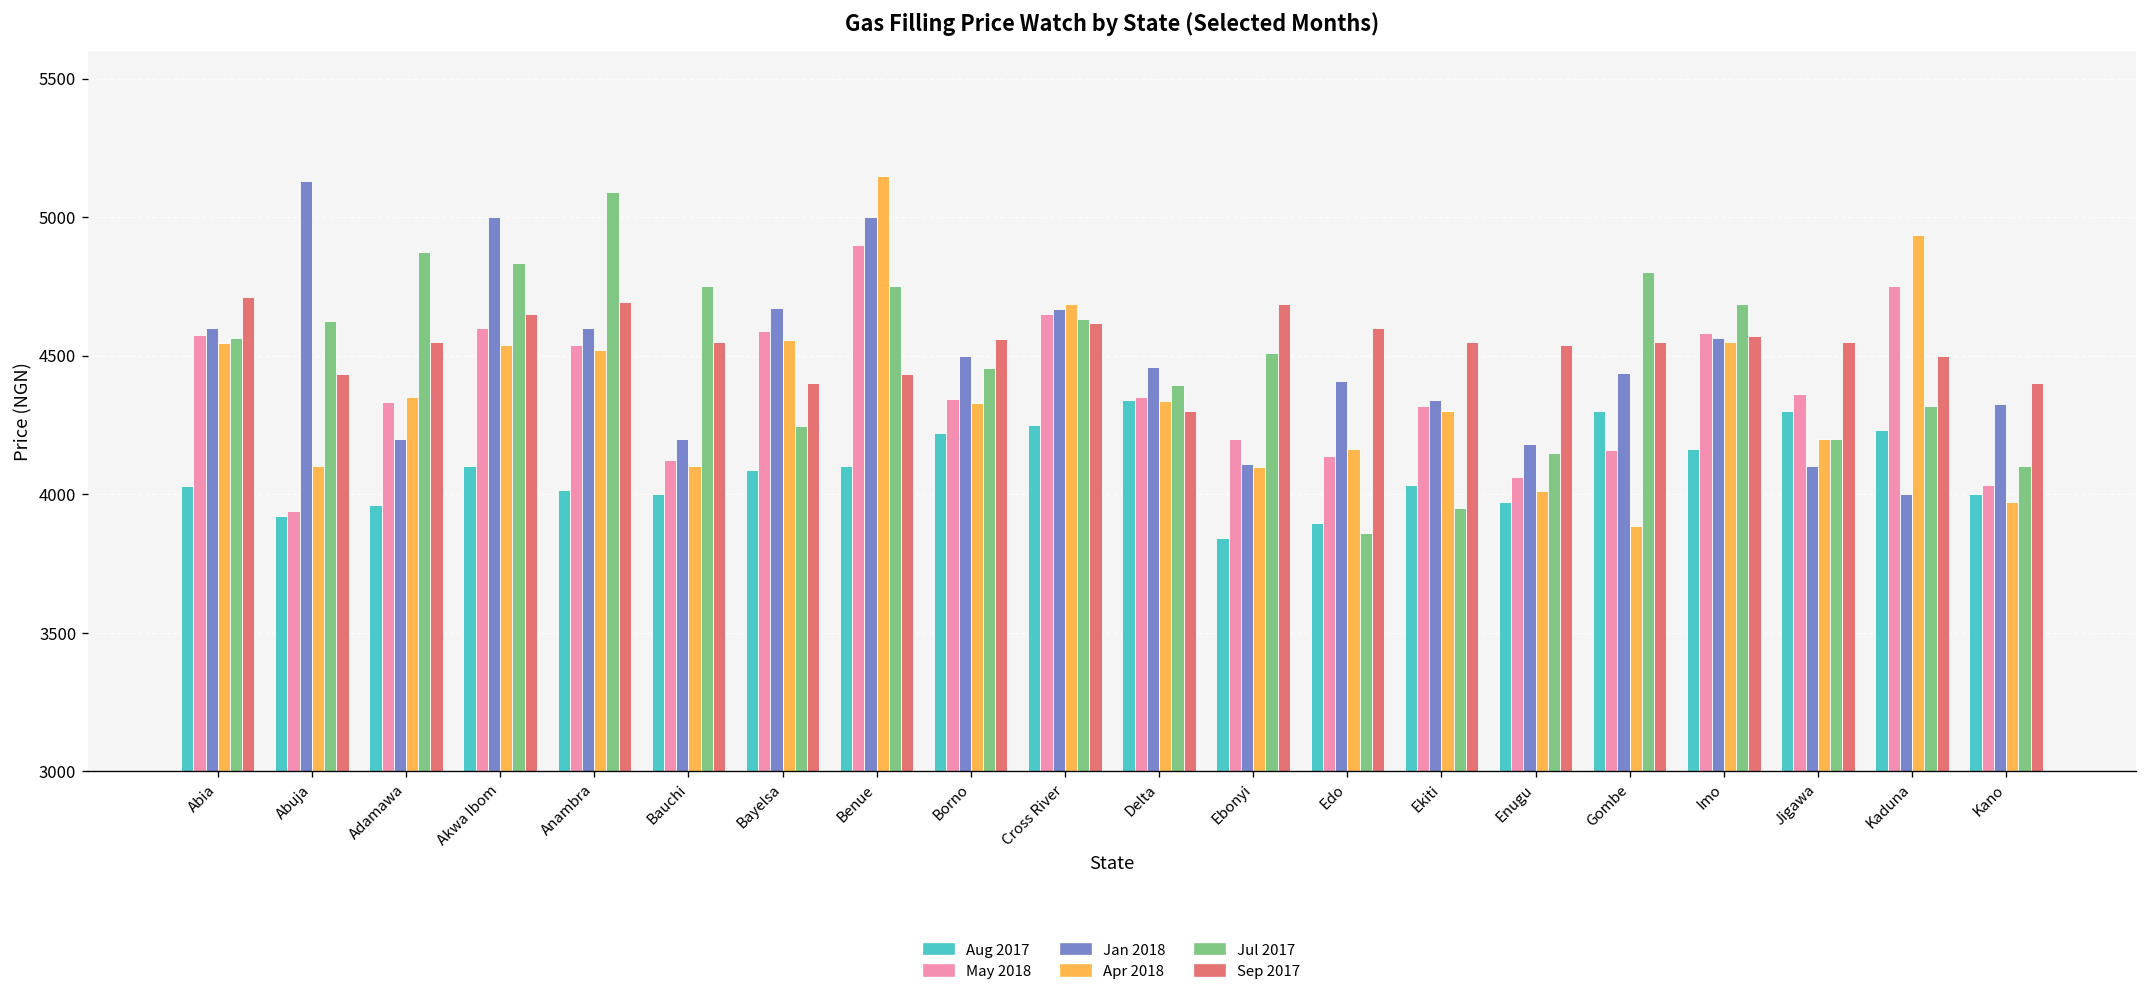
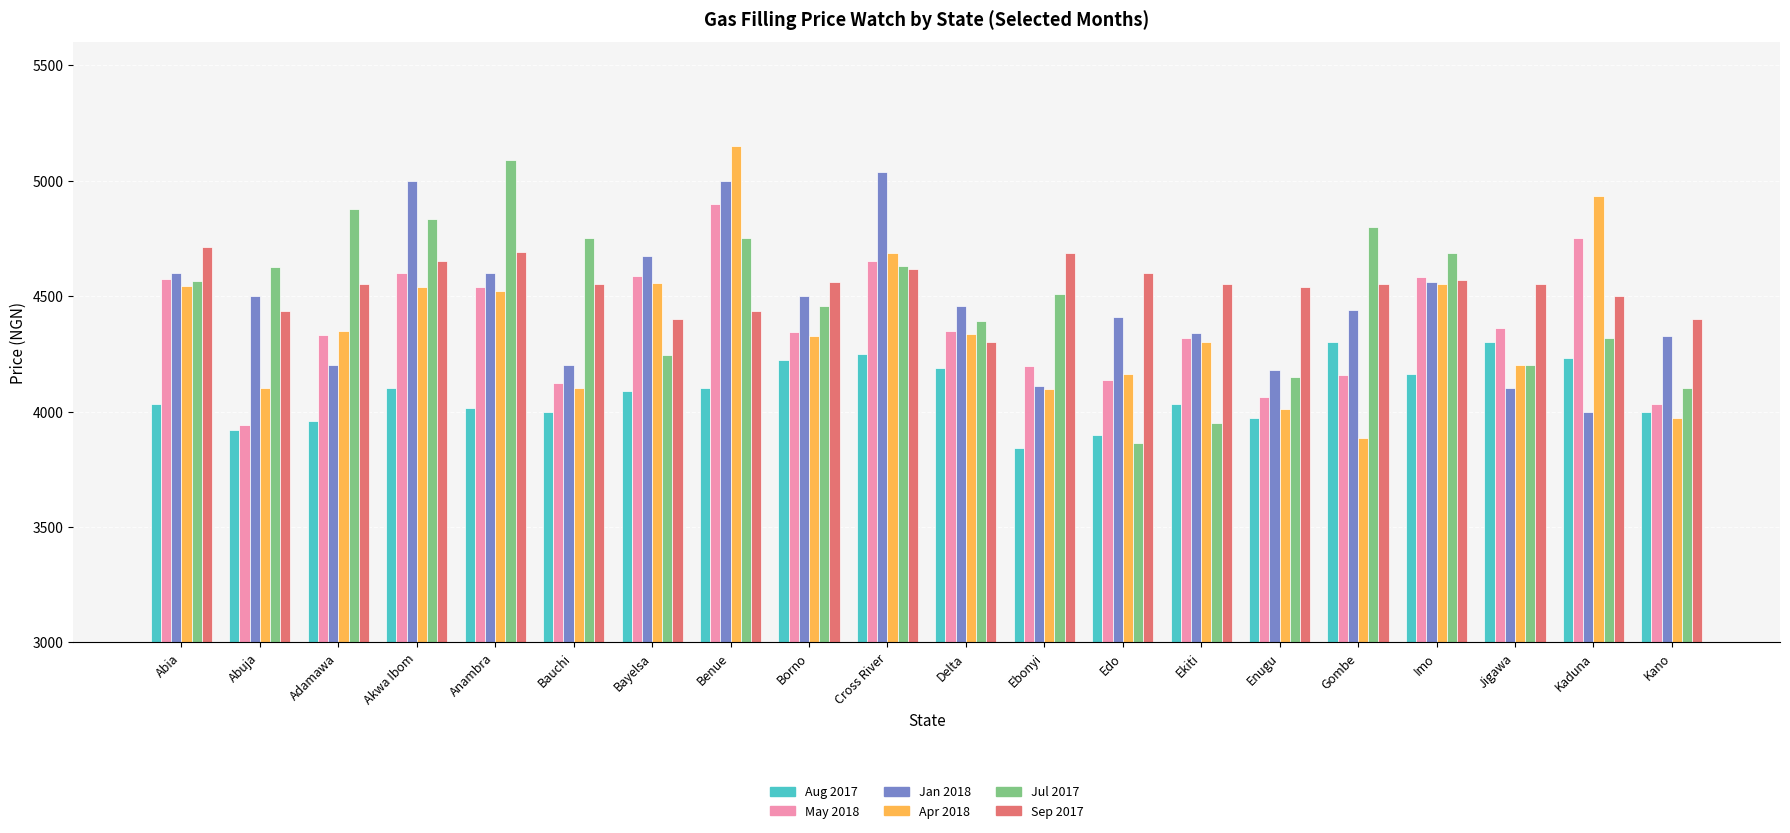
  {
    "Aug 2017": {
      "Abia": 4030,
      "Abuja": 3920,
      "Adamawa": 3960,
      "Akwa Ibom": 4100,
      "Anambra": 4010,
      "Bauchi": 4000,
      "Bayelsa": 4090,
      "Benue": 4100,
      "Borno": 4220,
      "Cross River": 4250,
-     "Delta": 4340,
+     "Delta": 4190,
      "Ebonyi": 3840,
      "Edo": 3900,
      "Ekiti": 4030,
      "Enugu": 3970,
      "Gombe": 4300,
      "Imo": 4160,
      "Jigawa": 4300,
      "Kaduna": 4230,
      "Kano": 4000
    },
    "May 2018": {
      "Abia": 4580,
      "Abuja": 3940,
      "Adamawa": 4330,
      "Akwa Ibom": 4600,
      "Anambra": 4540,
      "Bauchi": 4130,
      "Bayelsa": 4590,
      "Benue": 4900,
      "Borno": 4340,
      "Cross River": 4650,
      "Delta": 4350,
      "Ebonyi": 4200,
      "Edo": 4140,
      "Ekiti": 4320,
      "Enugu": 4060,
      "Gombe": 4160,
      "Imo": 4580,
      "Jigawa": 4360,
      "Kaduna": 4750,
      "Kano": 4030
    },
    "Jan 2018": {
      "Abia": 4600,
-     "Abuja": 5130,
+     "Abuja": 4500,
      "Adamawa": 4200,
      "Akwa Ibom": 5000,
      "Anambra": 4600,
      "Bauchi": 4200,
      "Bayelsa": 4670,
      "Benue": 5000,
      "Borno": 4500,
-     "Cross River": 4670,
+     "Cross River": 5040,
      "Delta": 4460,
      "Ebonyi": 4110,
      "Edo": 4410,
      "Ekiti": 4340,
      "Enugu": 4180,
      "Gombe": 4440,
      "Imo": 4560,
      "Jigawa": 4100,
      "Kaduna": 4000,
      "Kano": 4330
    },
    "Apr 2018": {
      "Abia": 4540,
      "Abuja": 4100,
      "Adamawa": 4350,
      "Akwa Ibom": 4540,
      "Anambra": 4520,
      "Bauchi": 4100,
      "Bayelsa": 4560,
      "Benue": 5150,
      "Borno": 4330,
      "Cross River": 4690,
      "Delta": 4340,
      "Ebonyi": 4100,
      "Edo": 4160,
      "Ekiti": 4300,
      "Enugu": 4010,
      "Gombe": 3880,
      "Imo": 4550,
      "Jigawa": 4200,
      "Kaduna": 4940,
      "Kano": 3970
    },
    "Jul 2017": {
      "Abia": 4560,
      "Abuja": 4630,
      "Adamawa": 4880,
      "Akwa Ibom": 4830,
      "Anambra": 5090,
      "Bauchi": 4750,
      "Bayelsa": 4250,
      "Benue": 4750,
      "Borno": 4460,
      "Cross River": 4630,
      "Delta": 4390,
      "Ebonyi": 4510,
      "Edo": 3860,
      "Ekiti": 3950,
      "Enugu": 4150,
      "Gombe": 4800,
      "Imo": 4690,
      "Jigawa": 4200,
      "Kaduna": 4320,
      "Kano": 4100
    },
    "Sep 2017": {
      "Abia": 4710,
      "Abuja": 4430,
      "Adamawa": 4550,
      "Akwa Ibom": 4650,
      "Anambra": 4690,
      "Bauchi": 4550,
      "Bayelsa": 4400,
      "Benue": 4430,
      "Borno": 4560,
      "Cross River": 4620,
      "Delta": 4300,
      "Ebonyi": 4690,
      "Edo": 4600,
      "Ekiti": 4550,
      "Enugu": 4540,
      "Gombe": 4550,
      "Imo": 4570,
      "Jigawa": 4550,
      "Kaduna": 4500,
      "Kano": 4400
    }
  }
